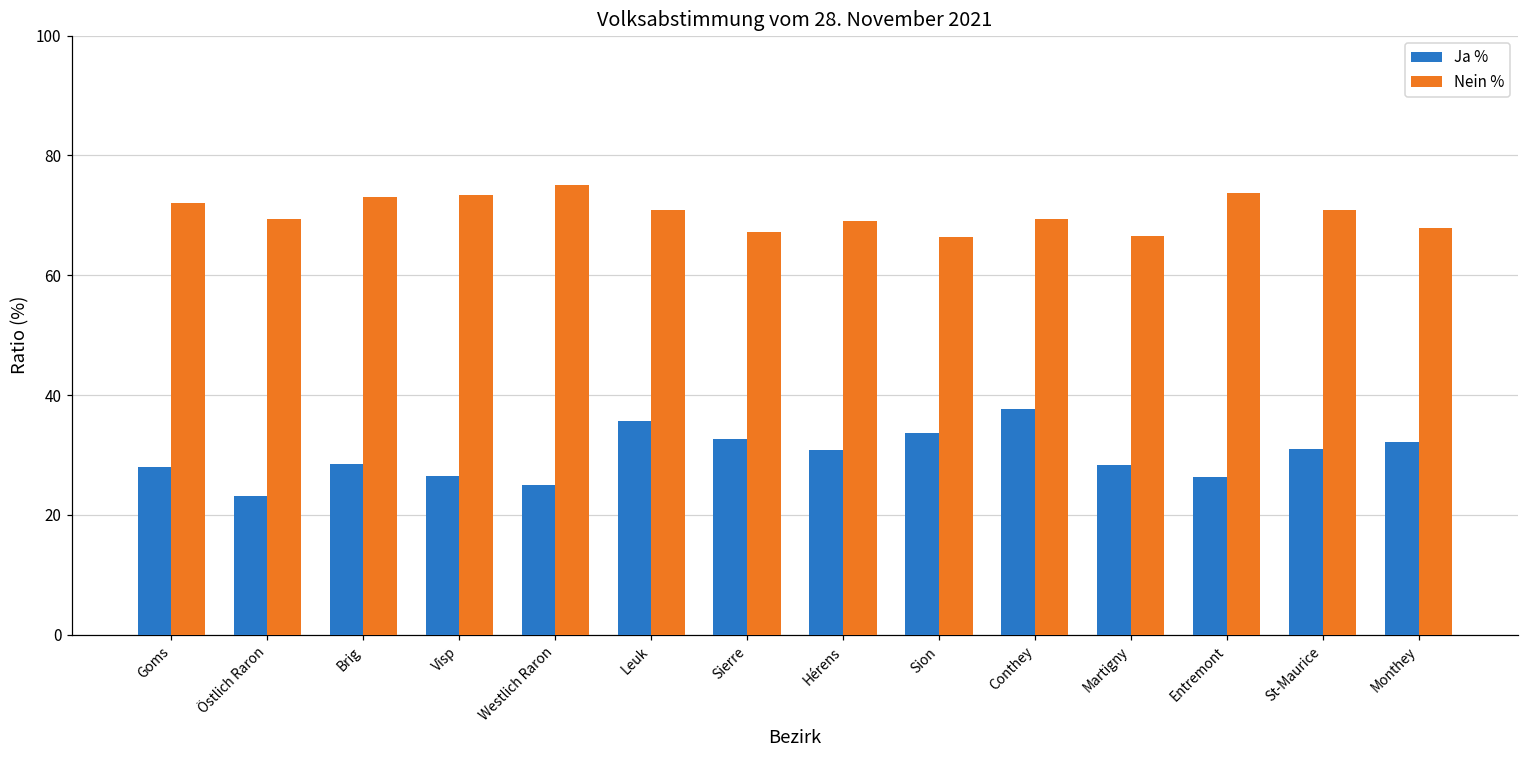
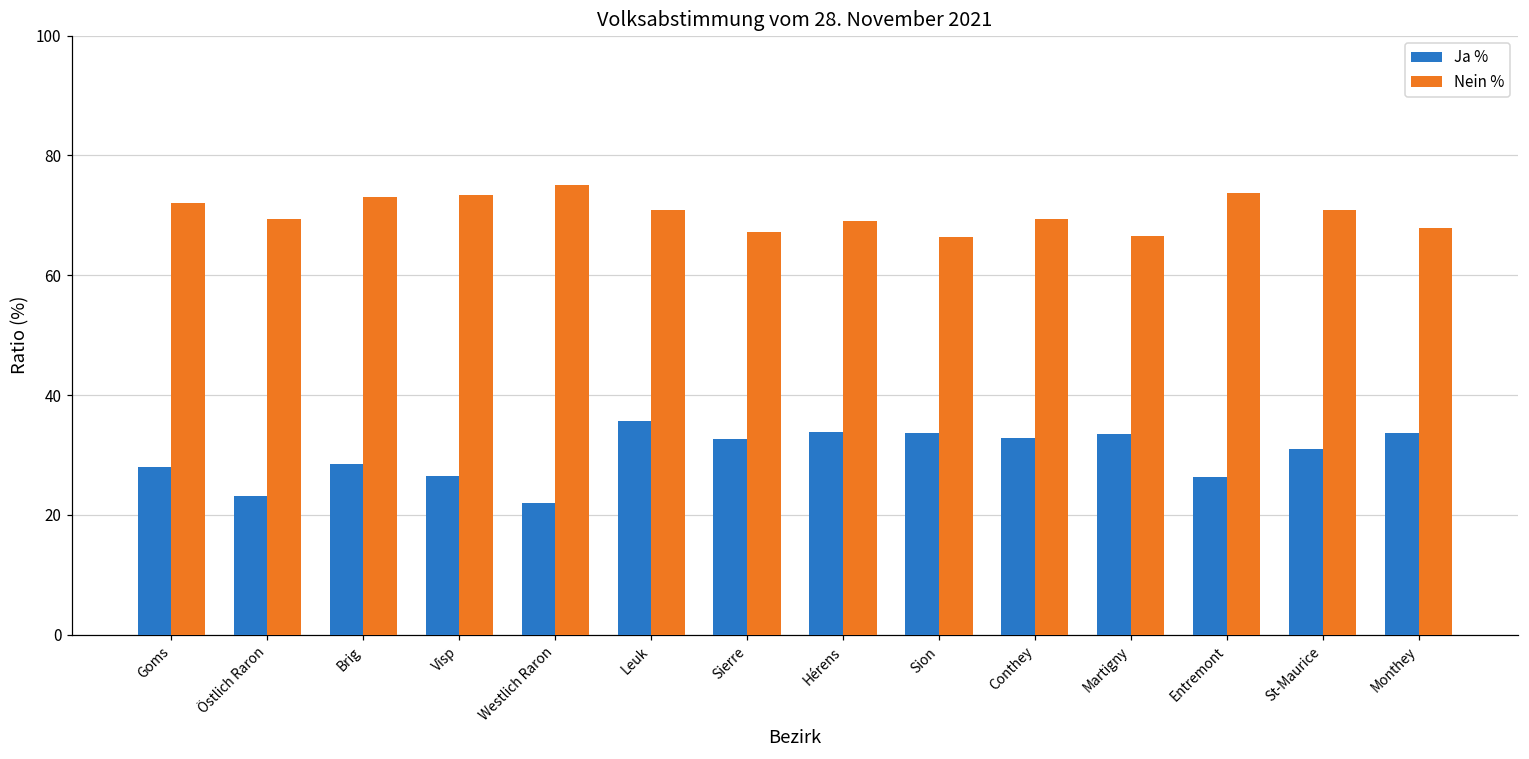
  {
    "Ja %": {
      "Goms": 28,
      "Östlich Raron": 23,
      "Brig": 29,
      "Visp": 27,
-     "Westlich Raron": 25,
+     "Westlich Raron": 22,
      "Leuk": 36,
      "Sierre": 33,
-     "Hérens": 31,
+     "Hérens": 34,
      "Sion": 34,
-     "Conthey": 38,
-     "Martigny": 28,
+     "Conthey": 33,
+     "Martigny": 34,
      "Entremont": 26,
      "St-Maurice": 31,
-     "Monthey": 32
+     "Monthey": 34
    },
    "Nein %": {
      "Goms": 72,
      "Östlich Raron": 69,
      "Brig": 73,
      "Visp": 73,
      "Westlich Raron": 75,
      "Leuk": 71,
      "Sierre": 67,
      "Hérens": 69,
      "Sion": 66,
      "Conthey": 69,
      "Martigny": 66,
      "Entremont": 74,
      "St-Maurice": 71,
      "Monthey": 68
    }
  }
